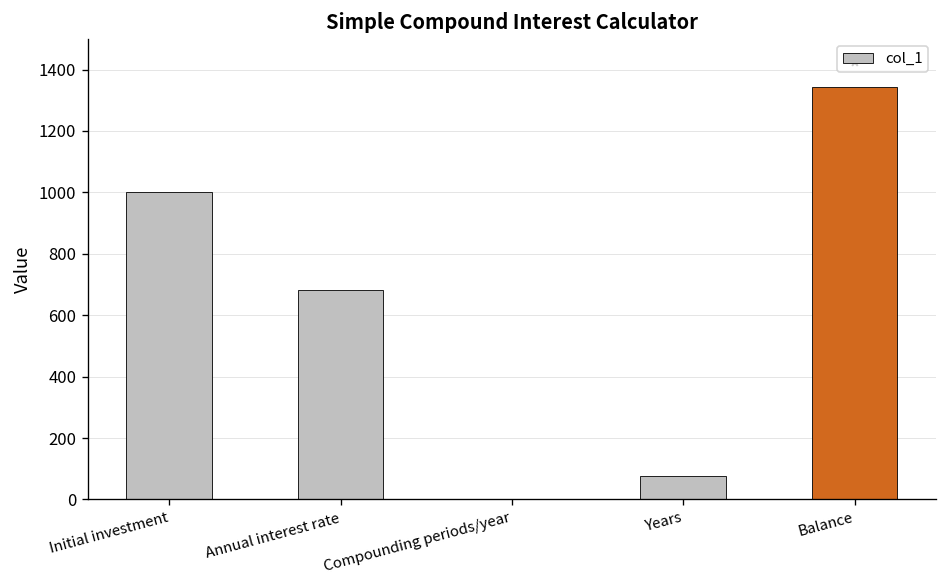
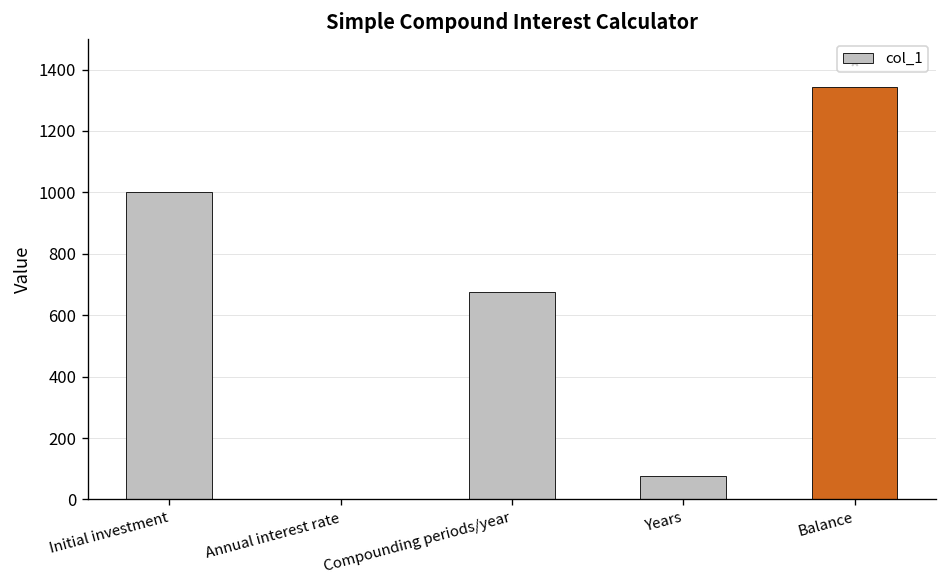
  {
    "Initial investment": 1000,
-   "Annual interest rate": 680,
-   "Compounding periods/year": 0,
+   "Annual interest rate": 0,
+   "Compounding periods/year": 680,
    "Years": 80,
    "Balance": 1340
  }
